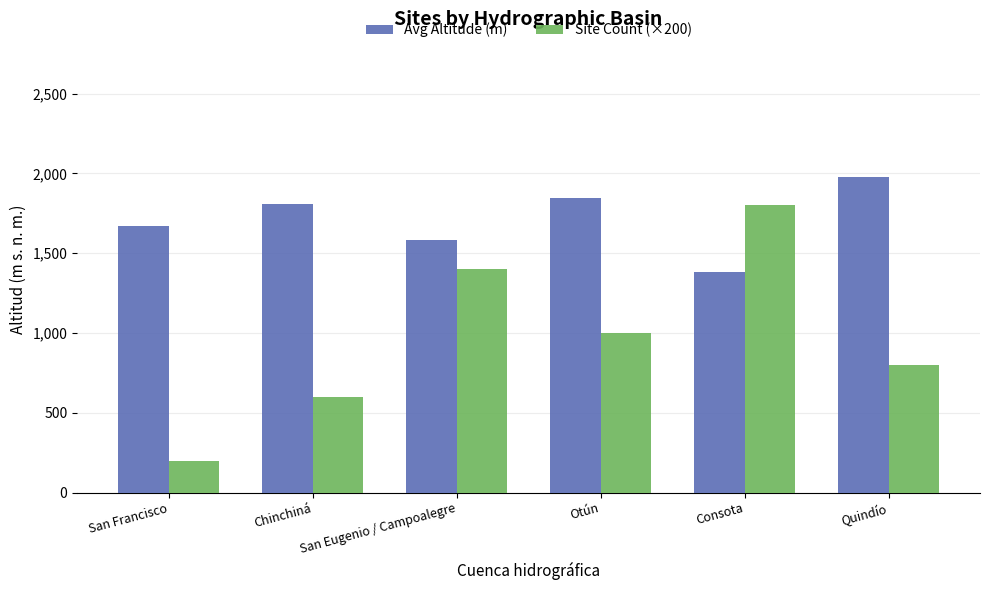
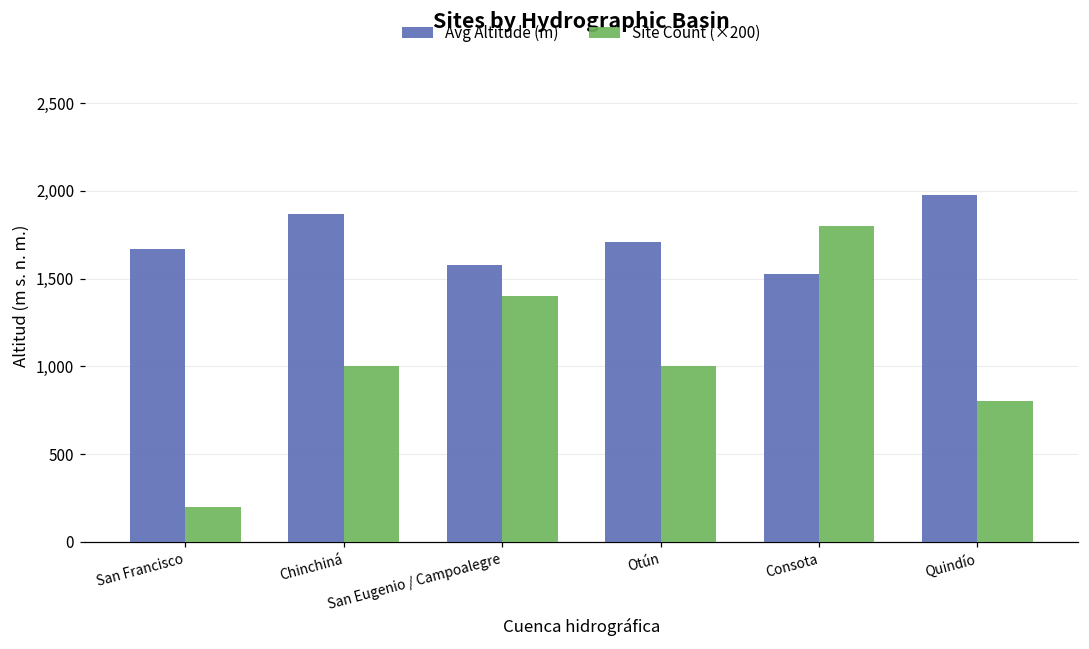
  {
    "Avg Altitude (m)": {
      "San Francisco": "1,670",
-     "Chinchiná": "1,810",
+     "Chinchiná": "1,870",
      "San Eugenio / Campoalegre": "1,580",
-     "Otún": "1,850",
-     "Consota": "1,380",
+     "Otún": "1,710",
+     "Consota": "1,520",
      "Quindío": "1,980"
    },
    "Site Count (×200)": {
      "San Francisco": "200",
-     "Chinchiná": "600",
+     "Chinchiná": "1,000",
      "San Eugenio / Campoalegre": "1,400",
      "Otún": "1,000",
      "Consota": "1,800",
      "Quindío": "800"
    }
  }
